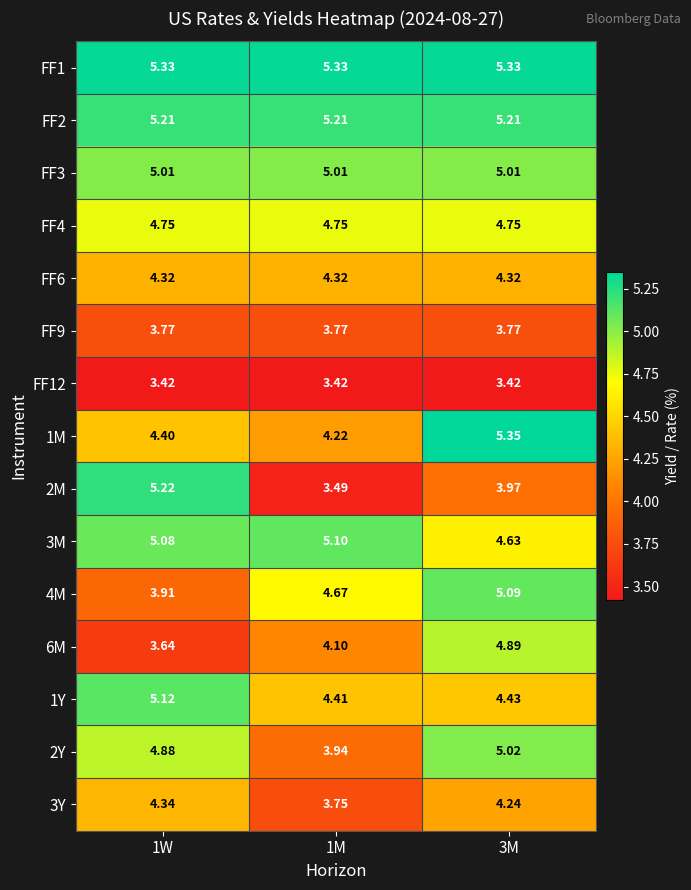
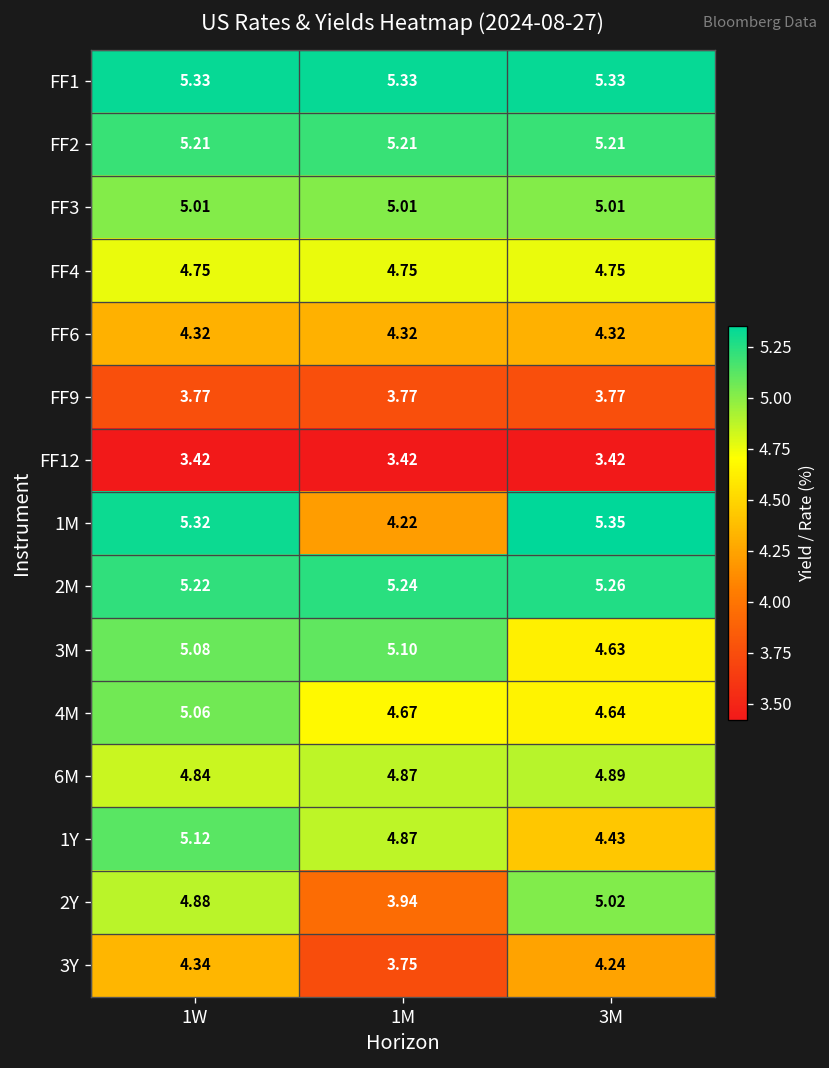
  {
    "FF1": {
      "1W": 5.33,
      "1M": 5.33,
      "3M": 5.33
    },
    "FF2": {
      "1W": 5.21,
      "1M": 5.21,
      "3M": 5.21
    },
    "FF3": {
      "1W": 5.01,
      "1M": 5.01,
      "3M": 5.01
    },
    "FF4": {
      "1W": 4.75,
      "1M": 4.75,
      "3M": 4.75
    },
    "FF6": {
      "1W": 4.32,
      "1M": 4.32,
      "3M": 4.32
    },
    "FF9": {
      "1W": 3.77,
      "1M": 3.77,
      "3M": 3.77
    },
    "FF12": {
      "1W": 3.42,
      "1M": 3.42,
      "3M": 3.42
    },
    "1M": {
-     "1W": 4.40,
+     "1W": 5.32,
      "1M": 4.22,
      "3M": 5.35
    },
    "2M": {
      "1W": 5.22,
-     "1M": 3.49,
-     "3M": 3.97
+     "1M": 5.24,
+     "3M": 5.26
    },
    "3M": {
      "1W": 5.08,
      "1M": 5.10,
      "3M": 4.63
    },
    "4M": {
-     "1W": 3.91,
+     "1W": 5.06,
      "1M": 4.67,
-     "3M": 5.09
+     "3M": 4.64
    },
    "6M": {
-     "1W": 3.64,
-     "1M": 4.10,
+     "1W": 4.84,
+     "1M": 4.87,
      "3M": 4.89
    },
    "1Y": {
      "1W": 5.12,
-     "1M": 4.41,
+     "1M": 4.87,
      "3M": 4.43
    },
    "2Y": {
      "1W": 4.88,
      "1M": 3.94,
      "3M": 5.02
    },
    "3Y": {
      "1W": 4.34,
      "1M": 3.75,
      "3M": 4.24
    }
  }
